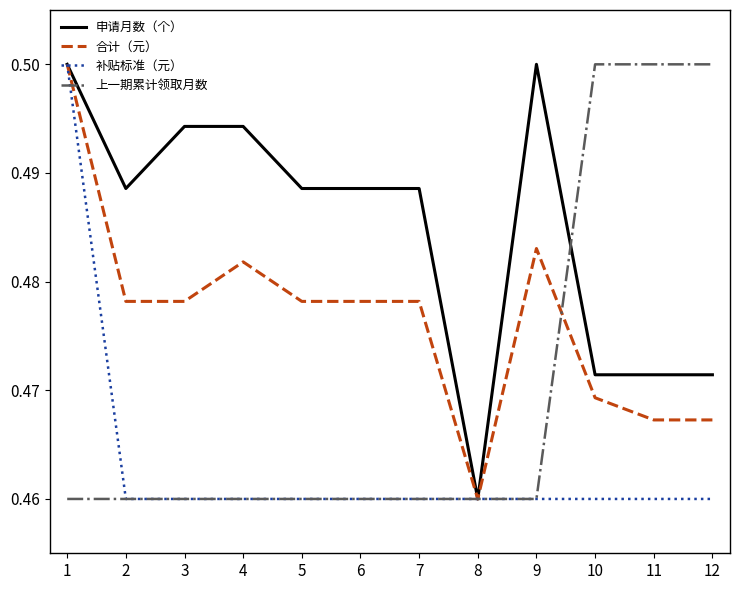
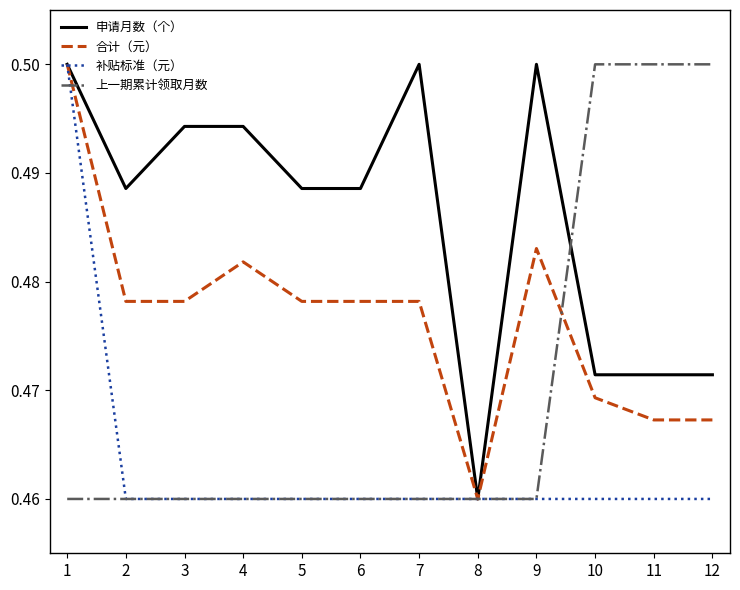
  {
    "申请月数（个）": {
      "2": 0.4886,
      "3": 0.4943,
      "4": 0.4943,
      "5": 0.4886,
      "6": 0.4886,
-     "7": 0.4886,
+     "7": 0.5000,
      "9": 0.5000,
      "10": 0.4714,
      "11": 0.4714,
      "12": 0.4714
    },
    "合计（元）": {
      "2": 0.4782,
      "3": 0.4782,
      "4": 0.4818,
      "5": 0.4782,
      "6": 0.4782,
      "7": 0.4782,
      "9": 0.4830,
      "10": 0.4693,
      "11": 0.4673,
      "12": 0.4673
    },
    "补贴标准（元）": {
      "10": 0.4600,
      "11": 0.4600,
      "12": 0.4600
    },
    "上一期累计领取月数": {
      "1": 0.4600,
      "10": 0.5000,
      "11": 0.5000,
      "12": 0.5000
    }
  }
